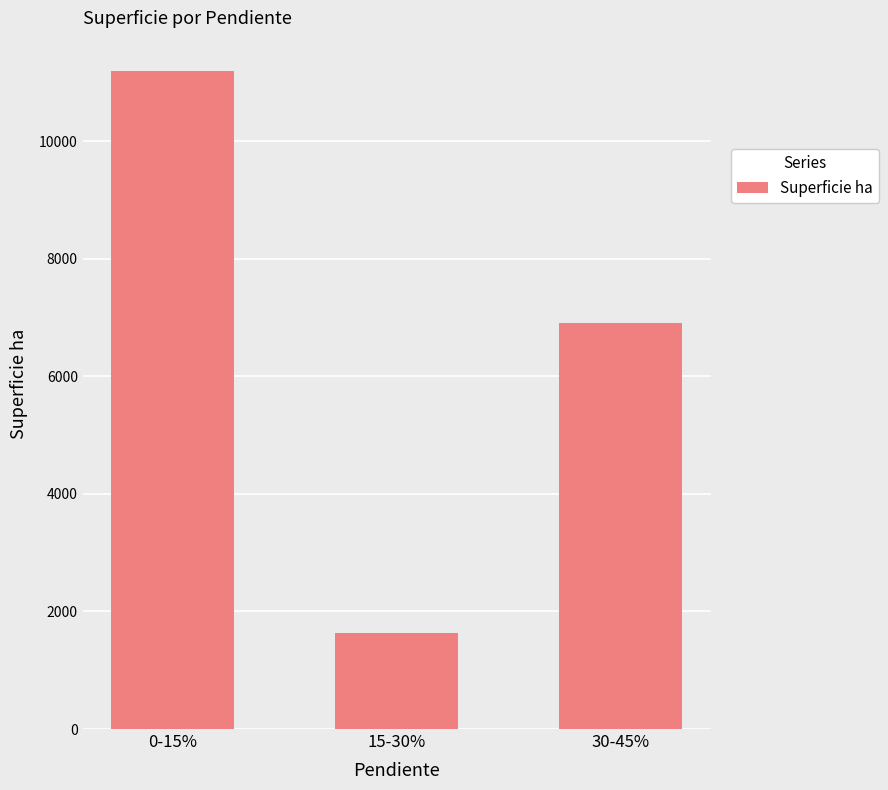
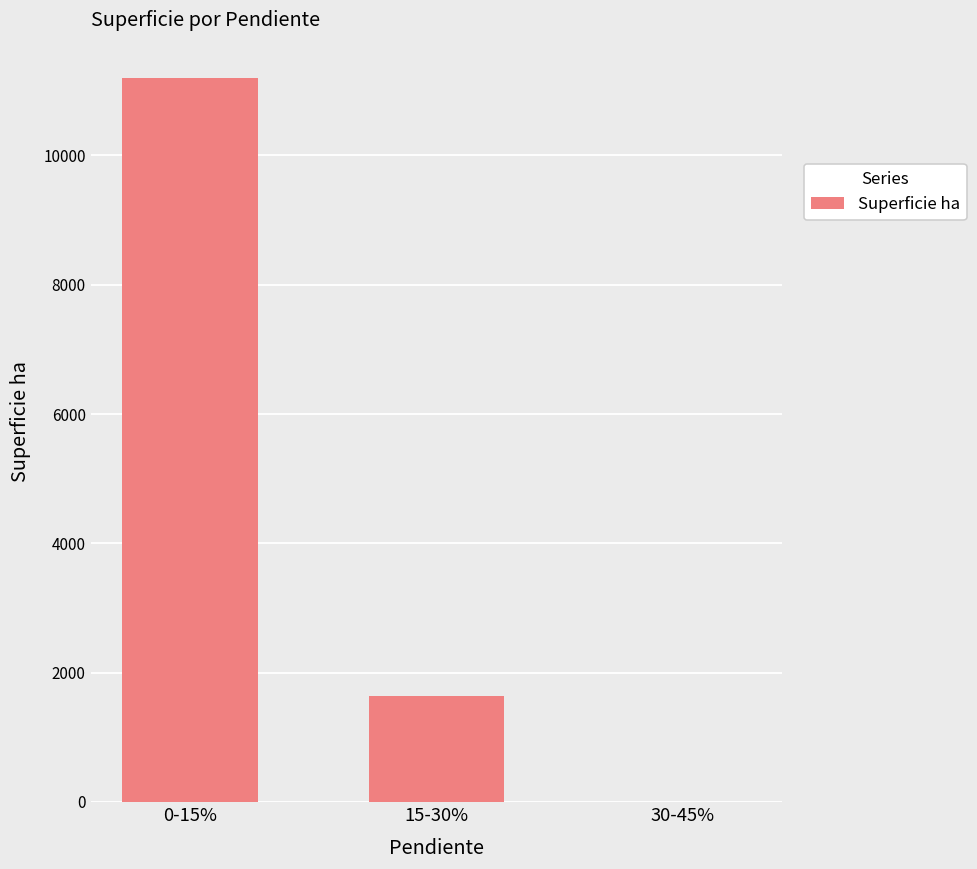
  {
    "0-15%": 11200,
    "15-30%": 1600,
-   "30-45%": 6900
+   "30-45%": 0
  }
